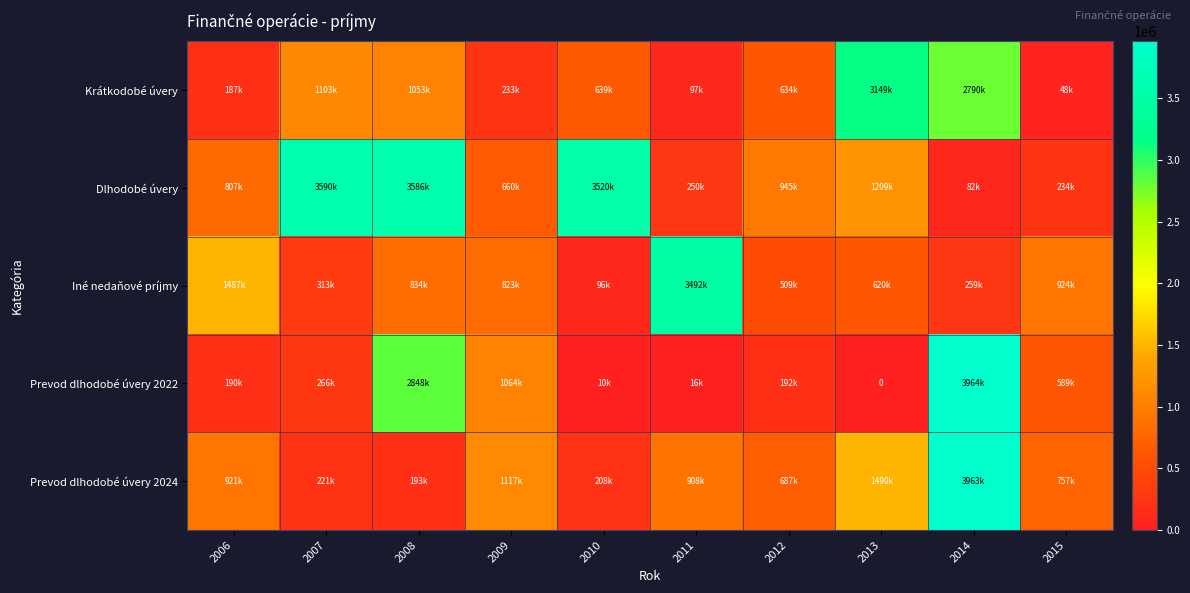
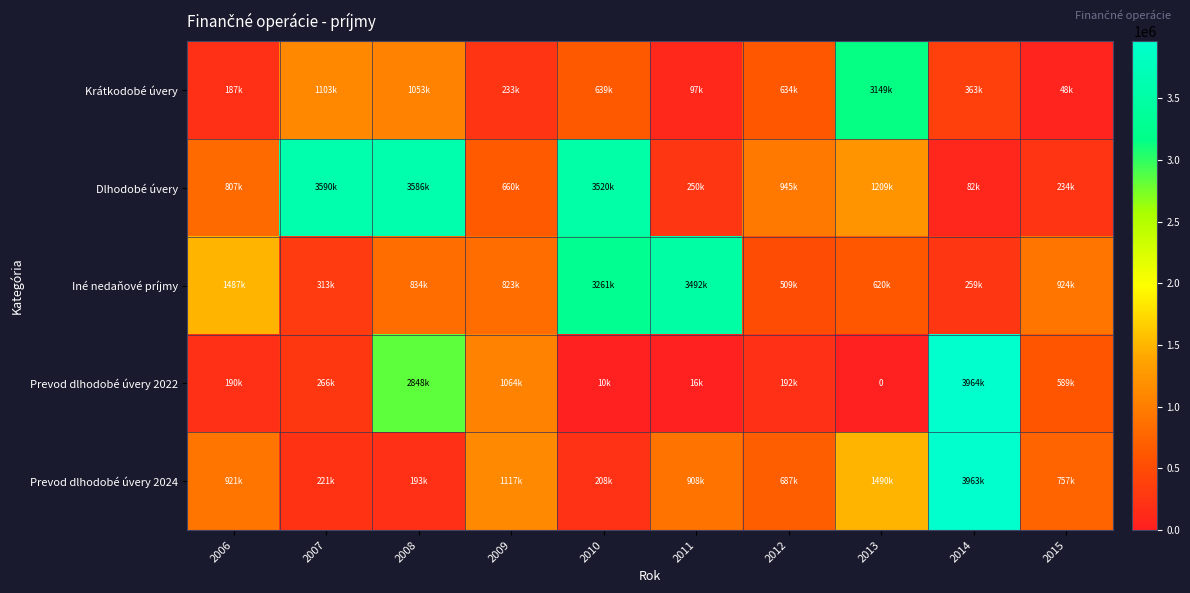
  {
    "Krátkodobé úvery": {
      "2006": "187k",
      "2007": "1103k",
      "2008": "1053k",
      "2009": "233k",
      "2010": "639k",
      "2011": "97k",
      "2012": "634k",
      "2013": "3149k",
-     "2014": "2790k",
+     "2014": "363k",
      "2015": "48k"
    },
    "Dlhodobé úvery": {
      "2006": "807k",
      "2007": "3590k",
      "2008": "3586k",
      "2009": "660k",
      "2010": "3520k",
      "2011": "250k",
      "2012": "945k",
      "2013": "1209k",
      "2014": "82k",
      "2015": "234k"
    },
    "Iné nedaňové príjmy": {
      "2006": "1487k",
      "2007": "313k",
      "2008": "834k",
      "2009": "823k",
-     "2010": "96k",
+     "2010": "3261k",
      "2011": "3492k",
      "2012": "509k",
      "2013": "620k",
      "2014": "259k",
      "2015": "924k"
    },
    "Prevod dlhodobé úvery 2022": {
      "2006": "190k",
      "2007": "266k",
      "2008": "2848k",
      "2009": "1064k",
      "2010": "10k",
      "2011": "16k",
      "2012": "192k",
      "2013": "0",
      "2014": "3964k",
      "2015": "589k"
    },
    "Prevod dlhodobé úvery 2024": {
      "2006": "921k",
      "2007": "221k",
      "2008": "193k",
      "2009": "1117k",
      "2010": "208k",
      "2011": "908k",
      "2012": "687k",
      "2013": "1490k",
      "2014": "3963k",
      "2015": "757k"
    }
  }
